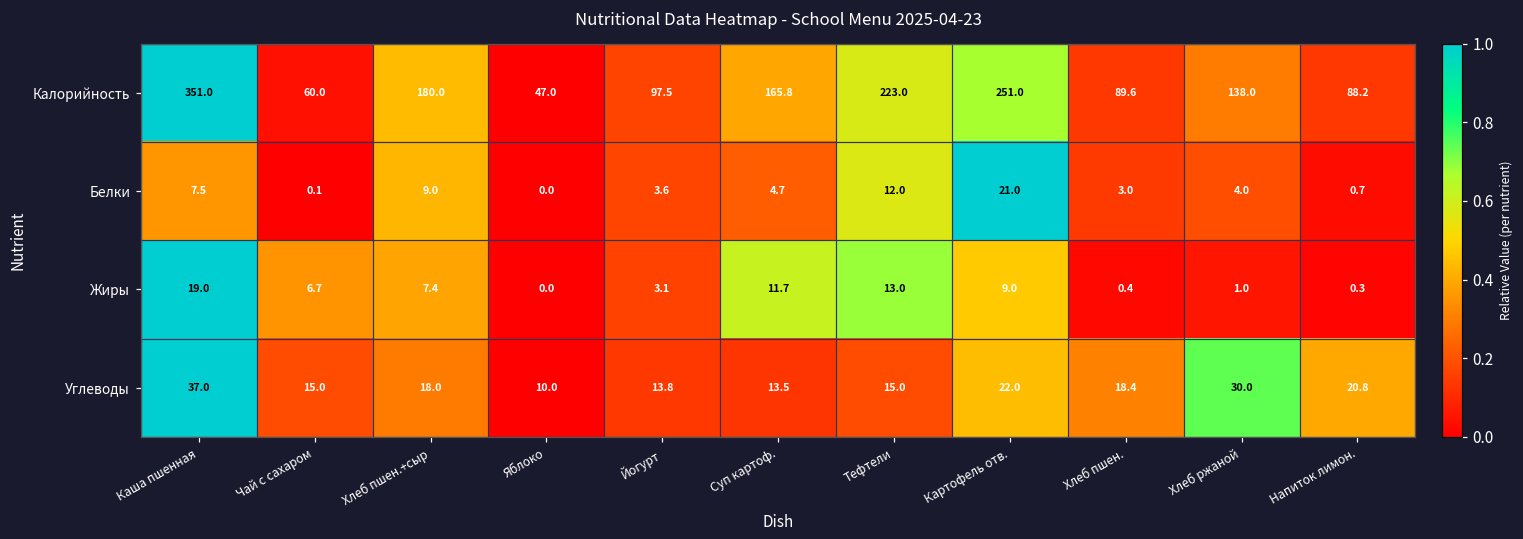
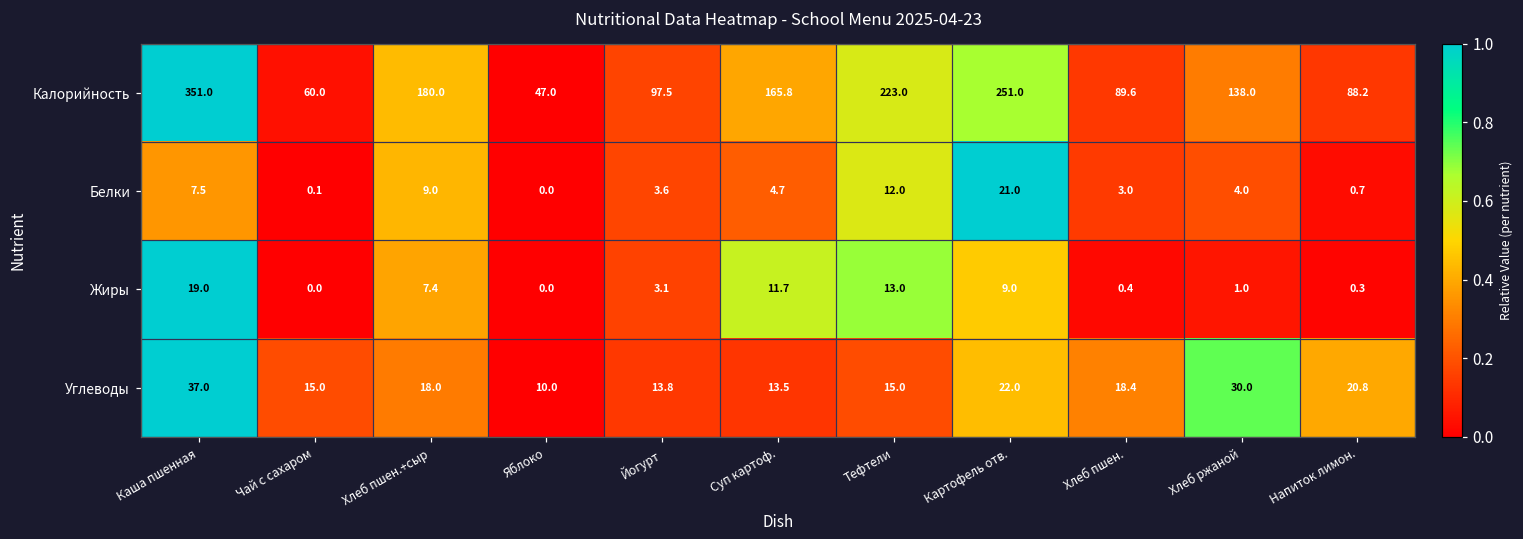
  {
    "Калорийность": {
      "Каша пшенная": 351.0,
      "Чай с сахаром": 60.0,
      "Хлеб пшен.+сыр": 180.0,
      "Яблоко": 47.0,
      "Йогурт": 97.5,
      "Суп картоф.": 165.8,
      "Тефтели": 223.0,
      "Картофель отв.": 251.0,
      "Хлеб пшен.": 89.6,
      "Хлеб ржаной": 138.0,
      "Напиток лимон.": 88.2
    },
    "Белки": {
      "Каша пшенная": 7.5,
      "Чай с сахаром": 0.1,
      "Хлеб пшен.+сыр": 9.0,
      "Яблоко": 0.0,
      "Йогурт": 3.6,
      "Суп картоф.": 4.7,
      "Тефтели": 12.0,
      "Картофель отв.": 21.0,
      "Хлеб пшен.": 3.0,
      "Хлеб ржаной": 4.0,
      "Напиток лимон.": 0.7
    },
    "Жиры": {
      "Каша пшенная": 19.0,
-     "Чай с сахаром": 6.7,
+     "Чай с сахаром": 0.0,
      "Хлеб пшен.+сыр": 7.4,
      "Яблоко": 0.0,
      "Йогурт": 3.1,
      "Суп картоф.": 11.7,
      "Тефтели": 13.0,
      "Картофель отв.": 9.0,
      "Хлеб пшен.": 0.4,
      "Хлеб ржаной": 1.0,
      "Напиток лимон.": 0.3
    },
    "Углеводы": {
      "Каша пшенная": 37.0,
      "Чай с сахаром": 15.0,
      "Хлеб пшен.+сыр": 18.0,
      "Яблоко": 10.0,
      "Йогурт": 13.8,
      "Суп картоф.": 13.5,
      "Тефтели": 15.0,
      "Картофель отв.": 22.0,
      "Хлеб пшен.": 18.4,
      "Хлеб ржаной": 30.0,
      "Напиток лимон.": 20.8
    }
  }
